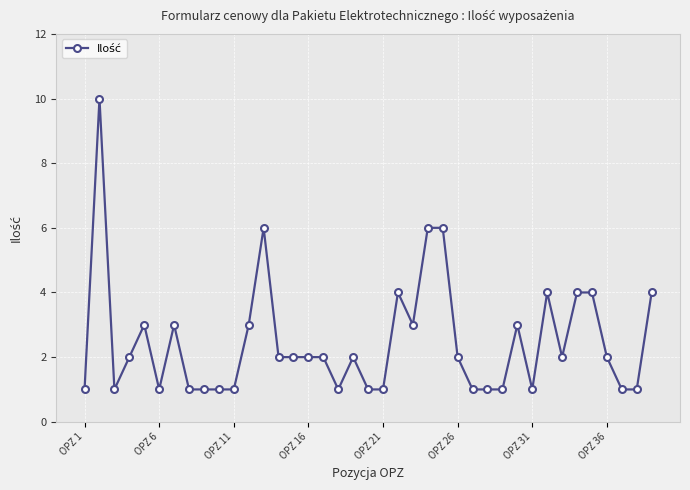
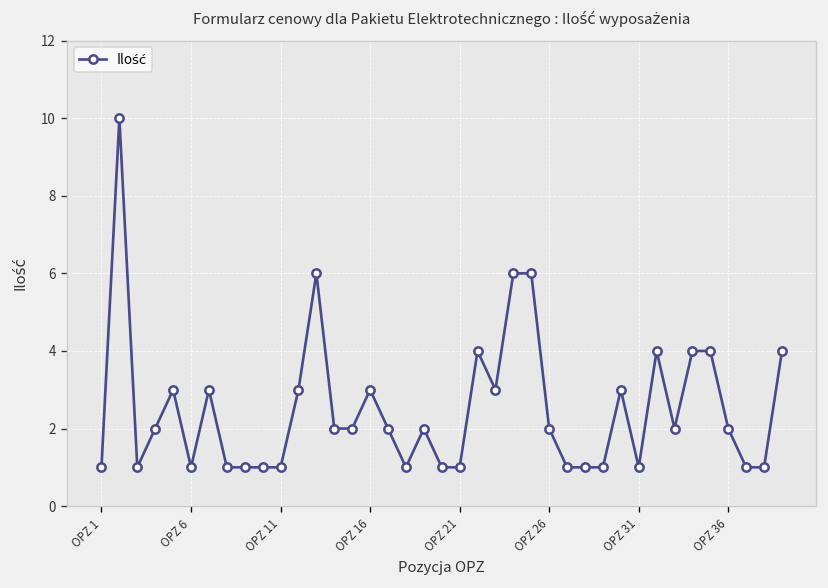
  {
    "OPZ 1": 1,
    "OPZ 6": 1,
    "OPZ 11": 1,
-   "OPZ 16": 2,
+   "OPZ 16": 3,
    "OPZ 21": 1,
    "OPZ 26": 2,
    "OPZ 31": 1,
    "OPZ 36": 2
  }
